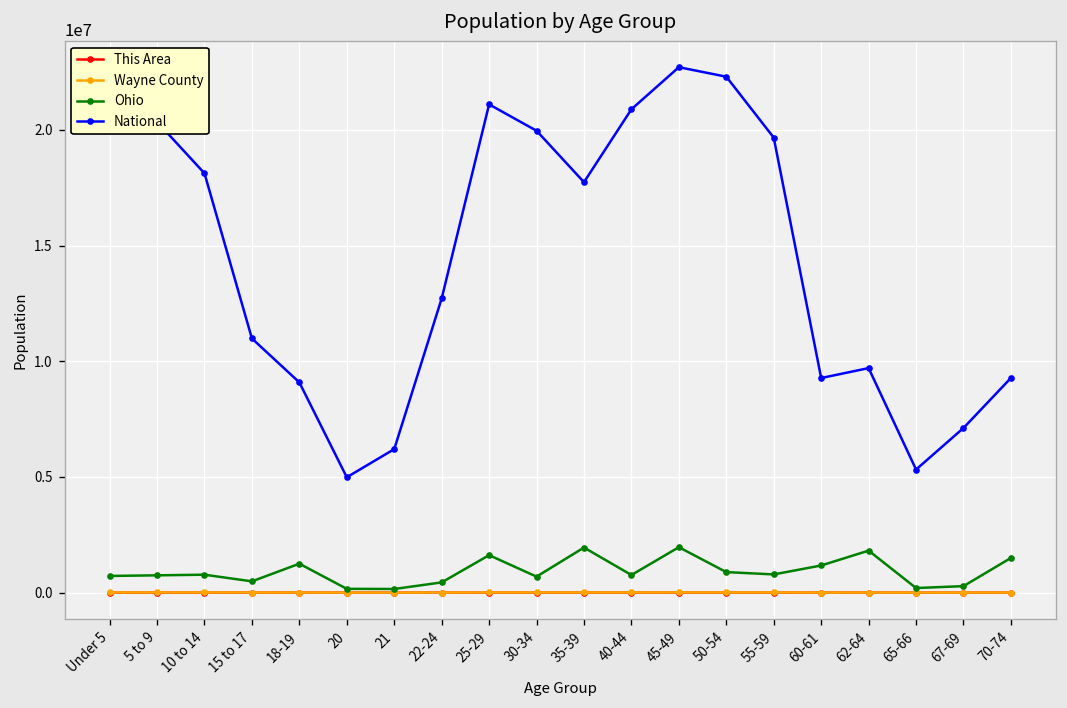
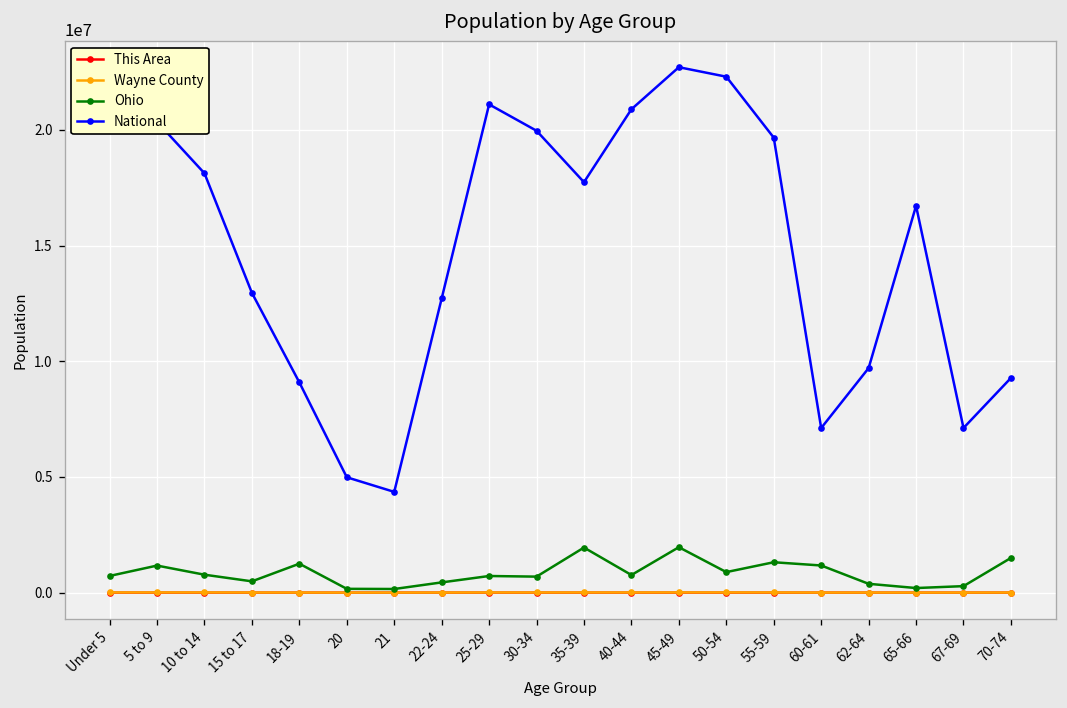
  {
    "Wayne County": {
      "Under 5": 0,
      "5 to 9": 0,
      "10 to 14": 0,
      "15 to 17": 0,
      "18-19": 0,
      "20": 0,
      "21": 0,
      "22-24": 0,
      "25-29": 0,
      "30-34": 0,
      "35-39": 0,
      "40-44": 0,
      "45-49": 0,
      "50-54": 0,
      "55-59": 0,
      "60-61": 0,
      "62-64": 0,
      "65-66": 0,
      "67-69": 0,
      "70-74": 0
    },
    "Ohio": {
      "Under 5": 700000,
-     "5 to 9": 700000,
+     "5 to 9": 1200000,
      "10 to 14": 800000,
      "15 to 17": 500000,
      "18-19": 1300000,
      "20": 200000,
      "21": 200000,
      "22-24": 400000,
-     "25-29": 1600000,
+     "25-29": 700000,
      "30-34": 700000,
      "35-39": 1900000,
      "40-44": 800000,
      "45-49": 2000000,
      "50-54": 900000,
-     "55-59": 800000,
+     "55-59": 1300000,
      "60-61": 1200000,
-     "62-64": 1800000,
+     "62-64": 400000,
      "65-66": 200000,
      "67-69": 300000,
      "70-74": 1500000
    },
    "National": {
      "10 to 14": 18100000,
-     "15 to 17": 11000000,
+     "15 to 17": 13000000,
      "18-19": 9100000,
      "20": 5000000,
-     "21": 6200000,
+     "21": 4400000,
      "22-24": 12700000,
      "25-29": 21100000,
      "30-34": 20000000,
      "35-39": 17700000,
      "40-44": 20900000,
      "45-49": 22700000,
      "50-54": 22300000,
      "55-59": 19700000,
-     "60-61": 9300000,
+     "60-61": 7100000,
      "62-64": 9700000,
-     "65-66": 5300000,
+     "65-66": 16700000,
      "67-69": 7100000,
      "70-74": 9300000
    }
  }
